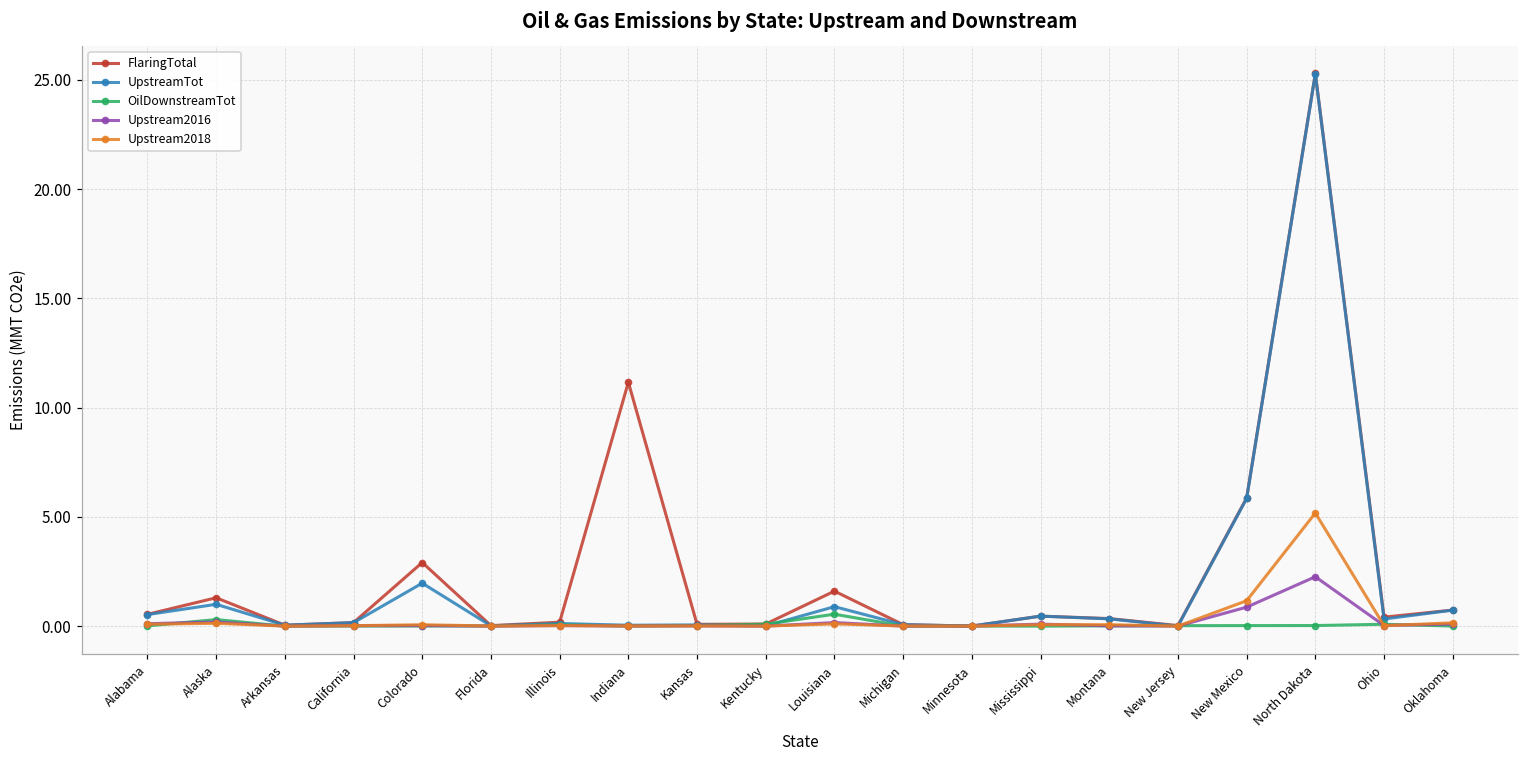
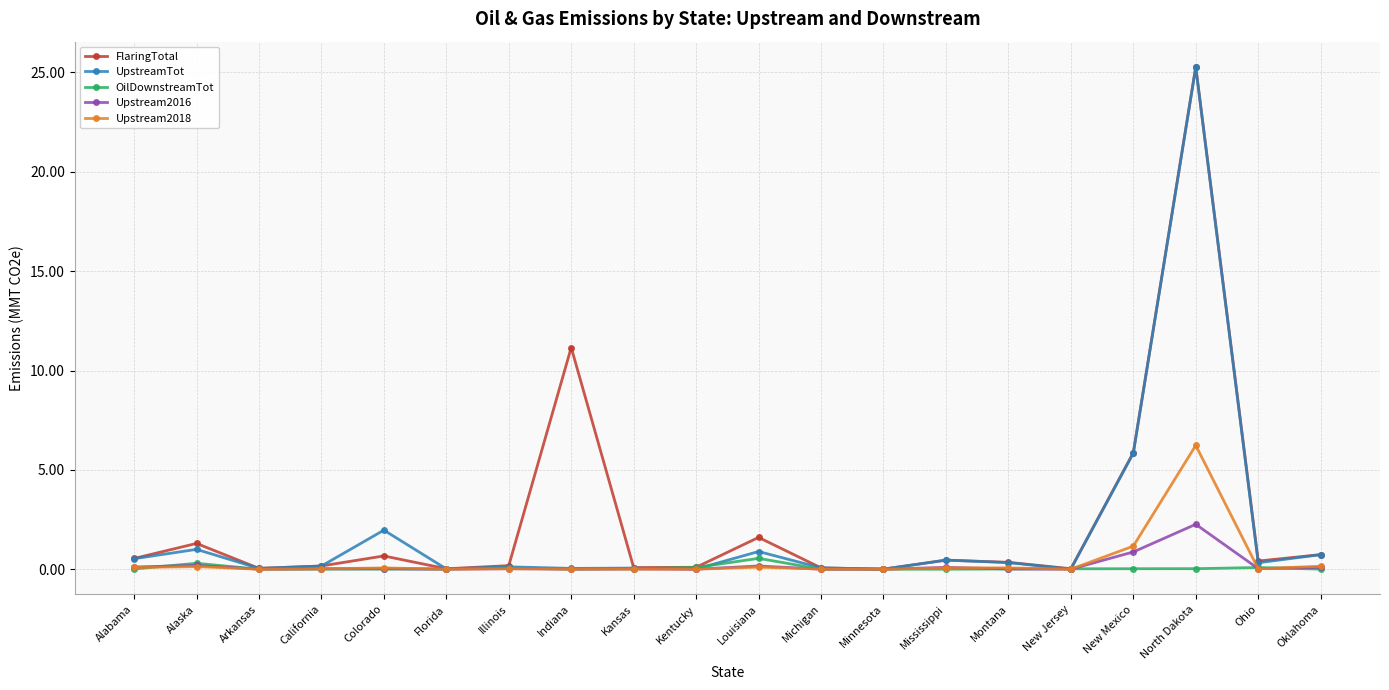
  {
    "FlaringTotal": {
      "Alaska": 1.3,
-     "Colorado": 2.9,
+     "Colorado": 0.7,
      "Indiana": 11.2,
      "Louisiana": 1.6
    },
    "UpstreamTot": {
      "Alaska": 1.0,
      "Colorado": 2.0,
      "Louisiana": 0.9
    },
    "OilDownstreamTot": {
      "Louisiana": 0.5,
      "New Mexico": 0.0,
      "North Dakota": 0.0
    },
    "Upstream2016": {
      "New Mexico": 0.9,
      "North Dakota": 2.3
    },
    "Upstream2018": {
      "New Mexico": 1.2,
-     "North Dakota": 5.2
+     "North Dakota": 6.2
    }
  }
